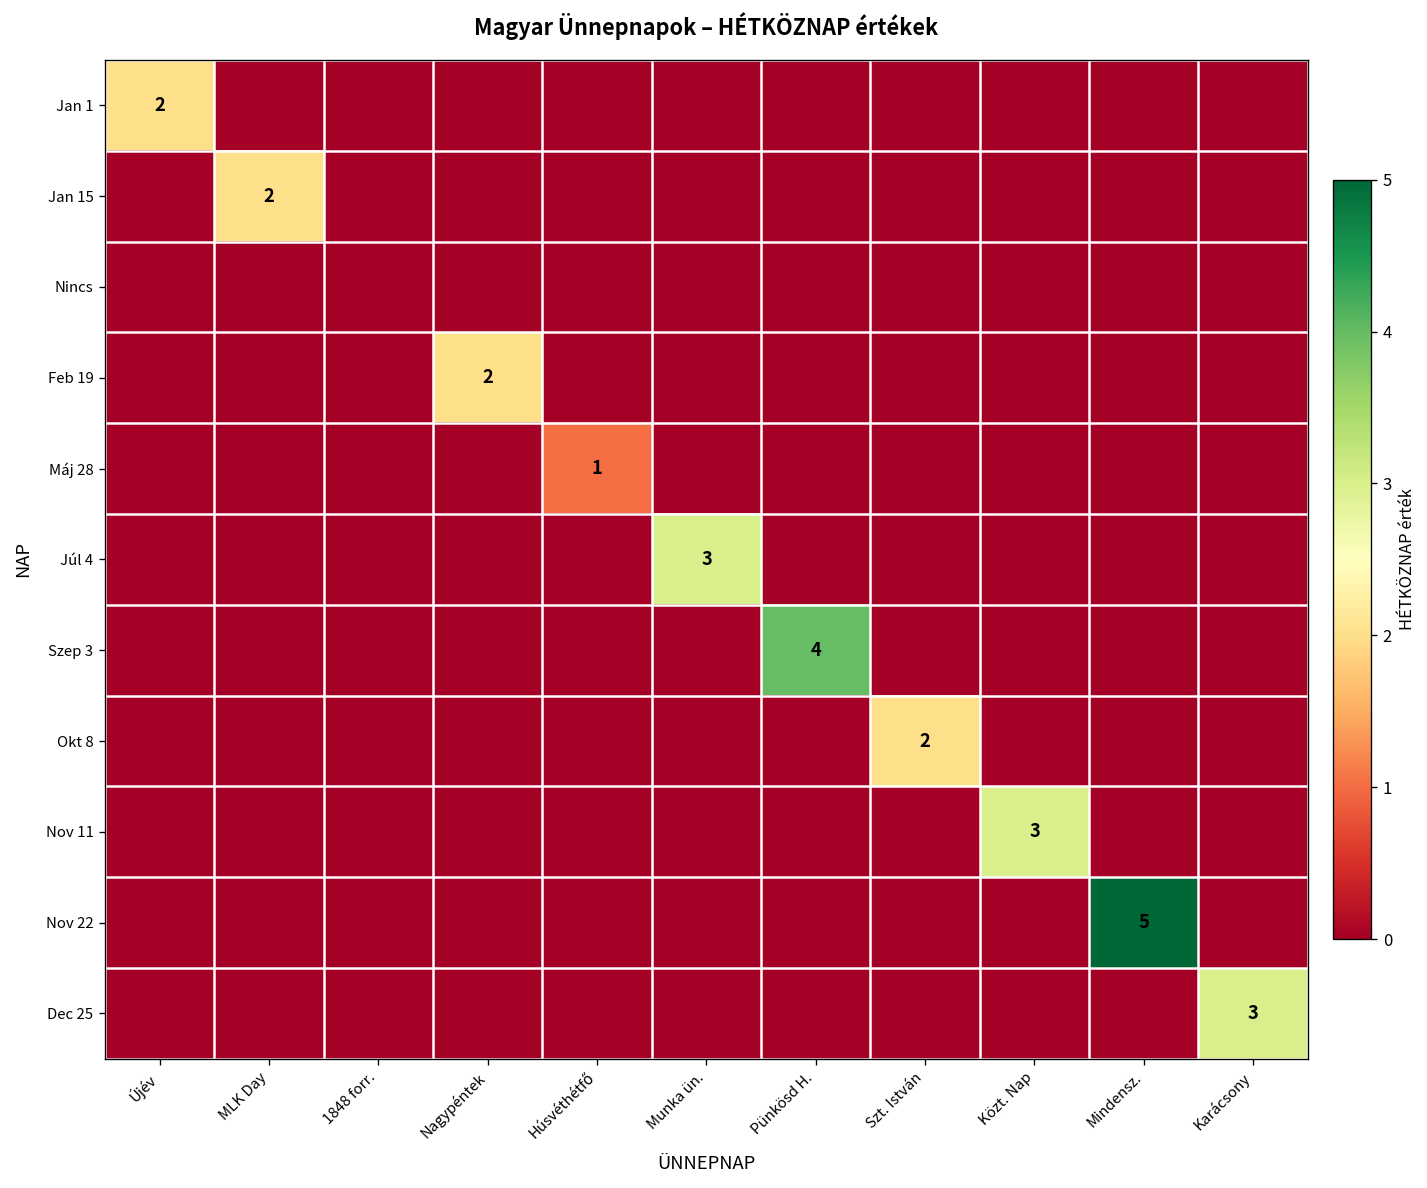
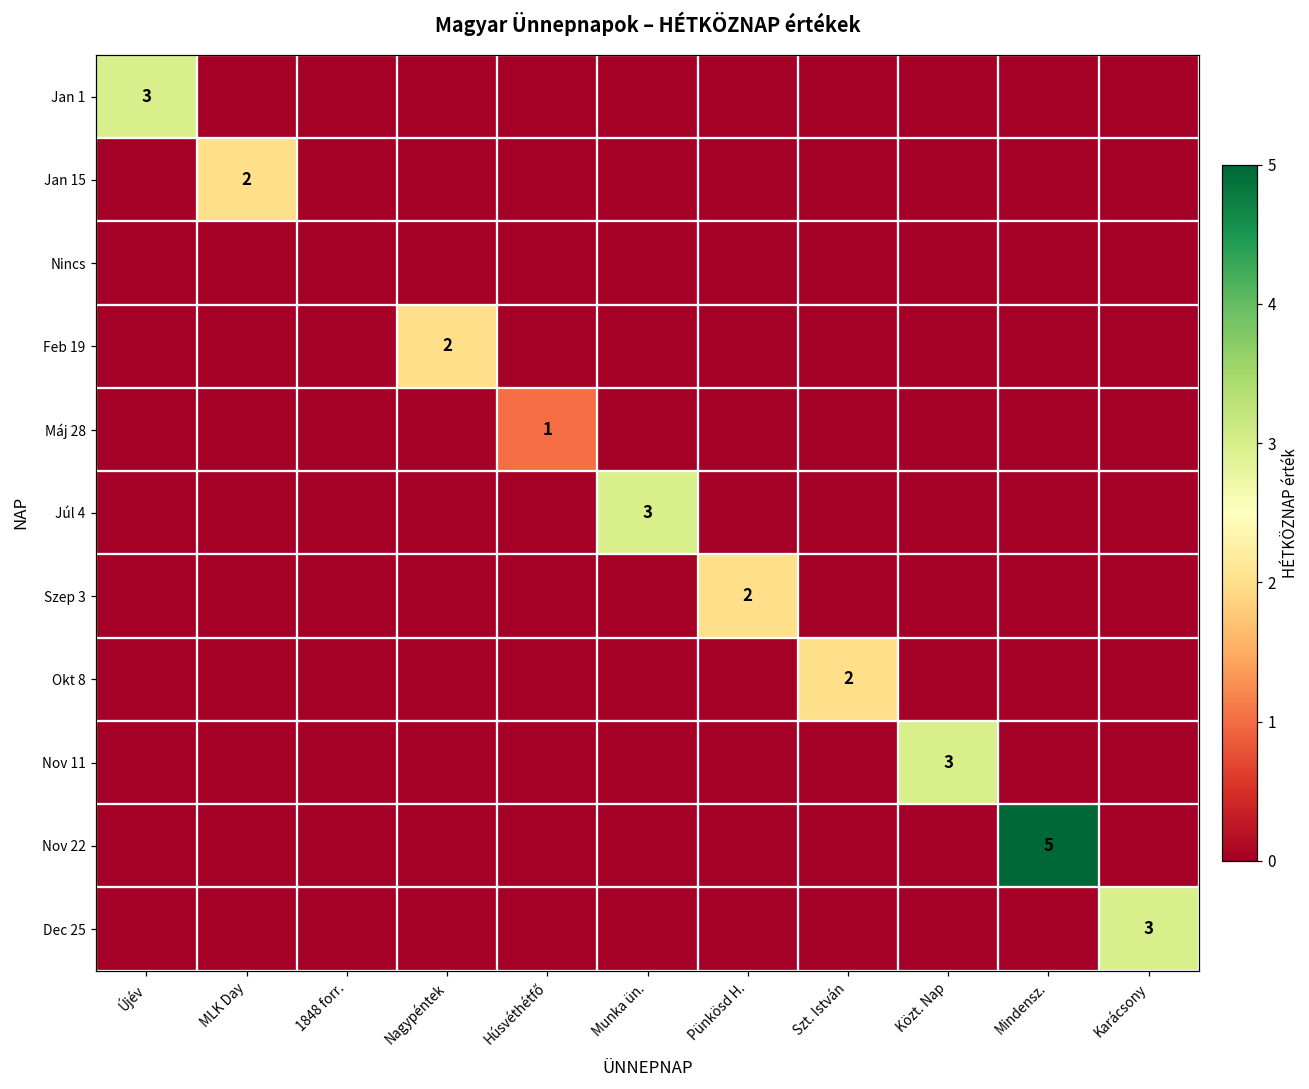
  {
    "Jan 1": {
-     "Újév": 2
+     "Újév": 3
    },
    "Jan 15": {
      "MLK Day": 2
    },
    "Feb 19": {
      "Nagypéntek": 2
    },
    "Máj 28": {
      "Húsvéthétfő": 1
    },
    "Júl 4": {
      "Munka ün.": 3
    },
    "Szep 3": {
-     "Pünkösd H.": 4
+     "Pünkösd H.": 2
    },
    "Okt 8": {
      "Szt. István": 2
    },
    "Nov 11": {
      "Közt. Nap": 3
    },
    "Nov 22": {
      "Mindensz.": 5
    },
    "Dec 25": {
      "Karácsony": 3
    }
  }
